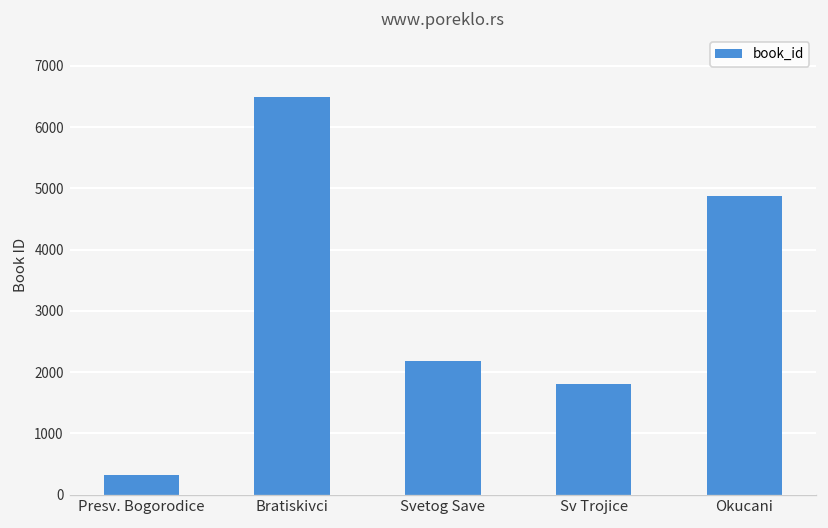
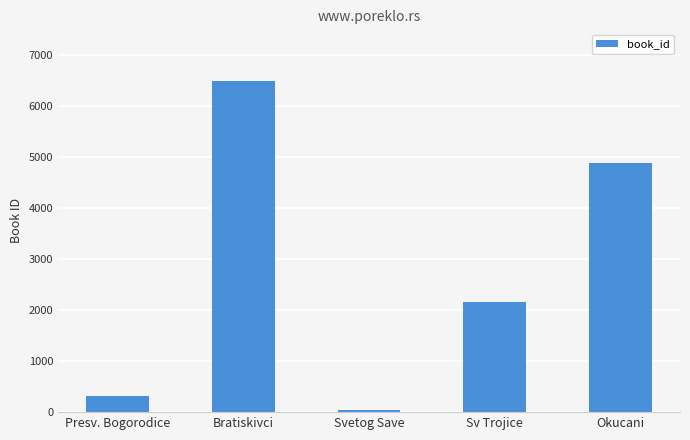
  {
    "Presv. Bogorodice": 300,
    "Bratiskivci": 6500,
-   "Svetog Save": 2200,
-   "Sv Trojice": 1800,
+   "Svetog Save": 100,
+   "Sv Trojice": 2100,
    "Okucani": 4900
  }
